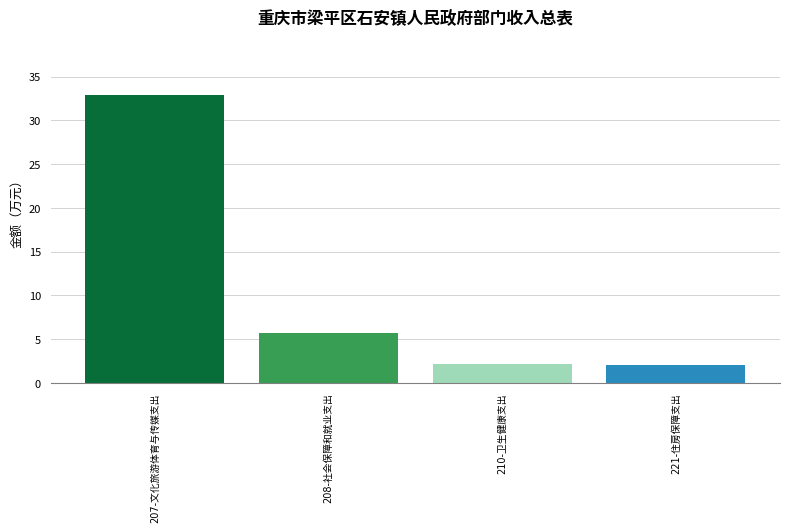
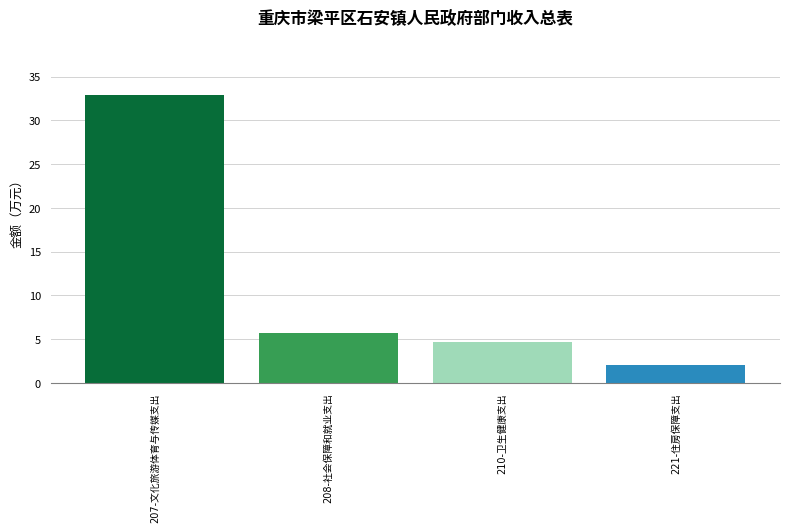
  {
    "207-文化旅游体育与传媒支出": 33,
    "208-社会保障和就业支出": 6,
-   "210-卫生健康支出": 2,
+   "210-卫生健康支出": 5,
    "221-住房保障支出": 2
  }
